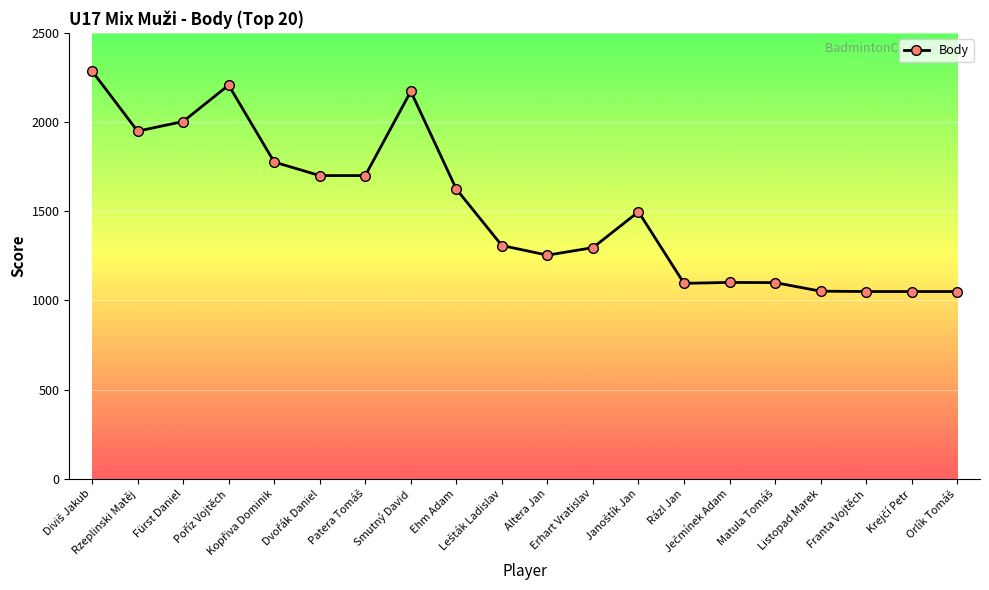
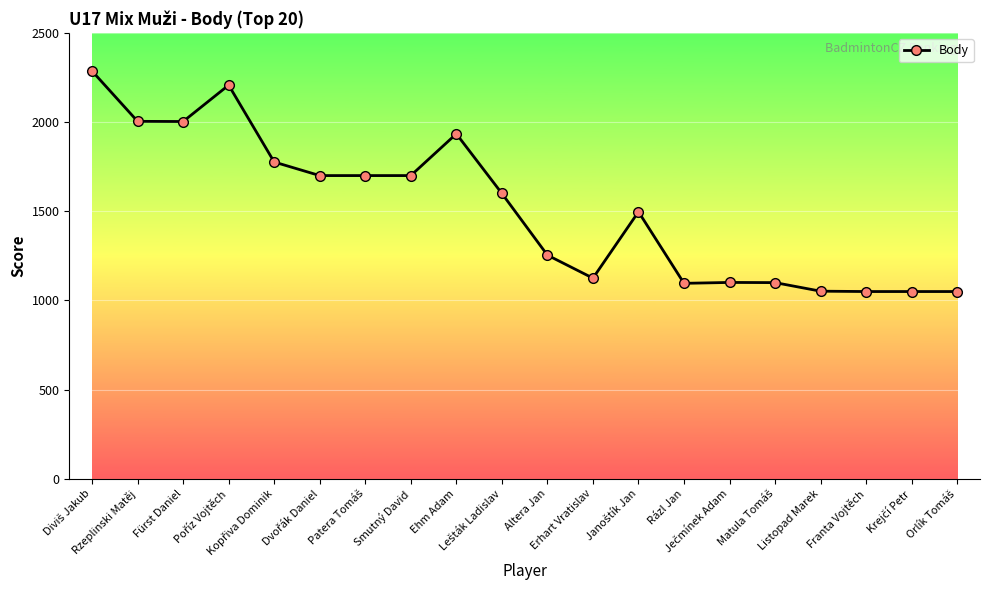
  {
    "Diviš Jakub": 2290,
-   "Rzeplinski Matěj": 1950,
+   "Rzeplinski Matěj": 2000,
    "Fürst Daniel": 2000,
    "Poříz Vojtěch": 2210,
    "Kopřiva Dominik": 1780,
    "Dvořák Daniel": 1700,
    "Patera Tomáš": 1700,
-   "Smutný David": 2170,
-   "Ehm Adam": 1620,
-   "Lešták Ladislav": 1310,
+   "Smutný David": 1700,
+   "Ehm Adam": 1930,
+   "Lešták Ladislav": 1600,
    "Altera Jan": 1250,
-   "Erhart Vratislav": 1300,
+   "Erhart Vratislav": 1130,
    "Janoštík Jan": 1500,
    "Rázl Jan": 1100,
    "Ječmínek Adam": 1100,
    "Matula Tomáš": 1100,
    "Listopad Marek": 1050,
    "Franta Vojtěch": 1050,
    "Krejčí Petr": 1050,
    "Orlík Tomáš": 1050
  }
